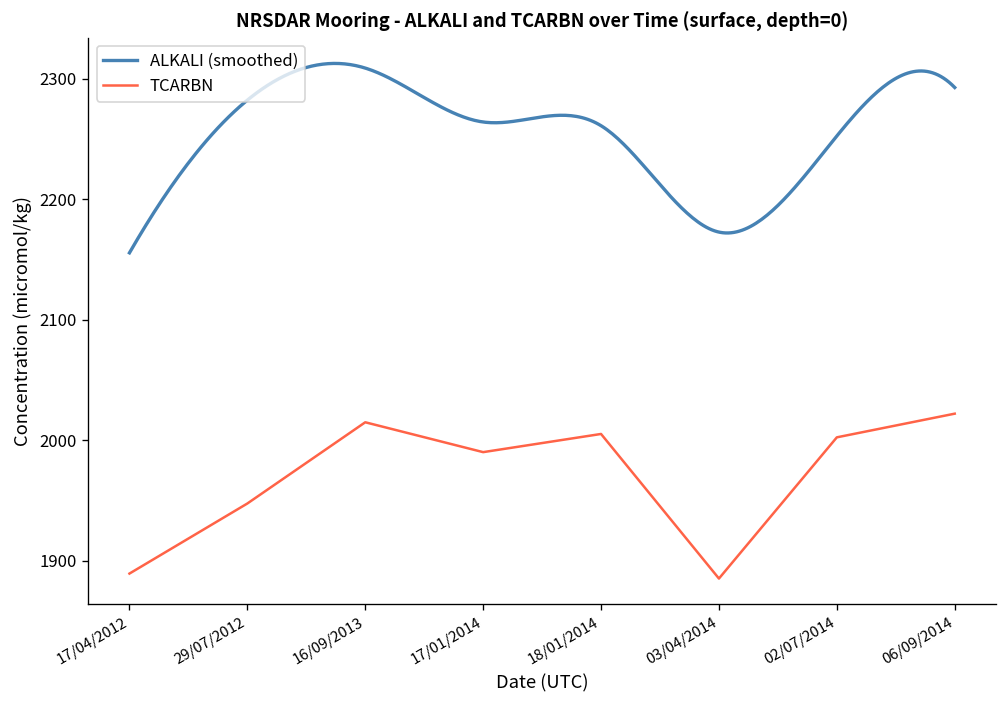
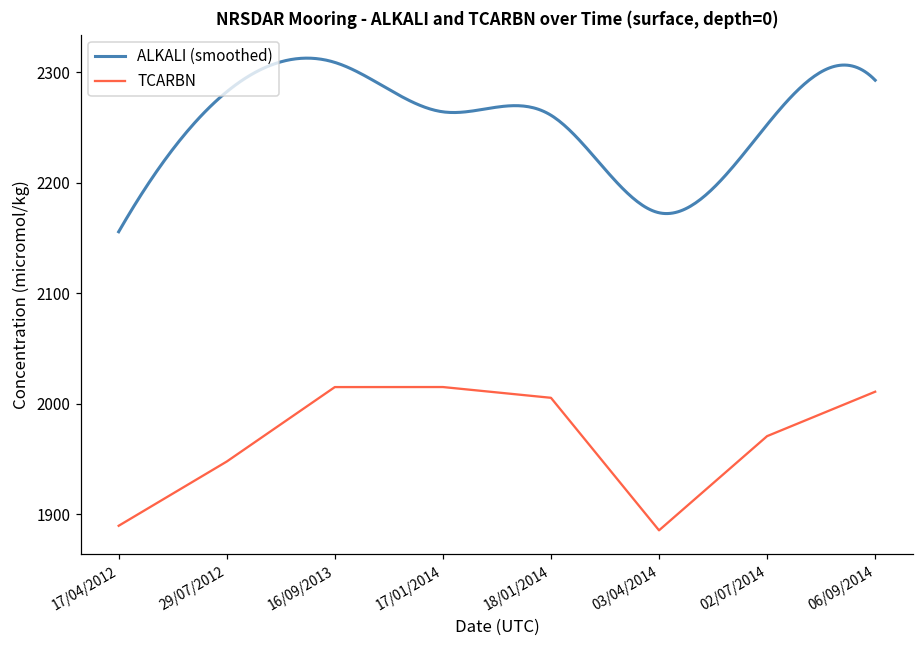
  {
    "ALKALI (smoothed)": {
      "17/04/2012": 2156,
      "06/09/2014": 2293
    },
    "TCARBN": {
      "17/04/2012": 1889,
      "29/07/2012": 1948,
      "16/09/2013": 2015,
-     "17/01/2014": 1990,
+     "17/01/2014": 2015,
      "18/01/2014": 2005,
      "03/04/2014": 1885,
-     "02/07/2014": 2003,
-     "06/09/2014": 2022
+     "02/07/2014": 1971,
+     "06/09/2014": 2011
    }
  }
